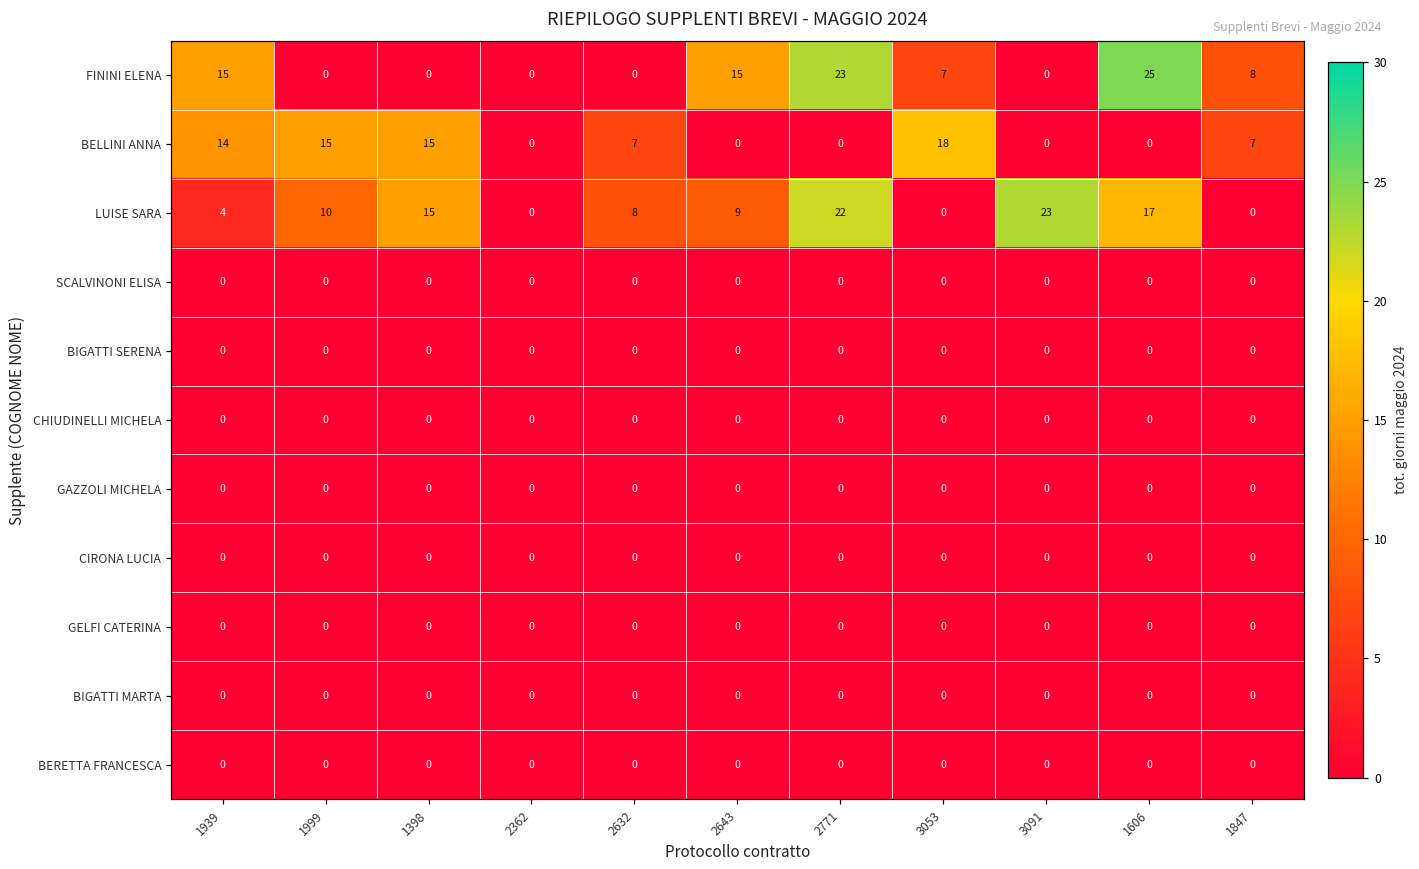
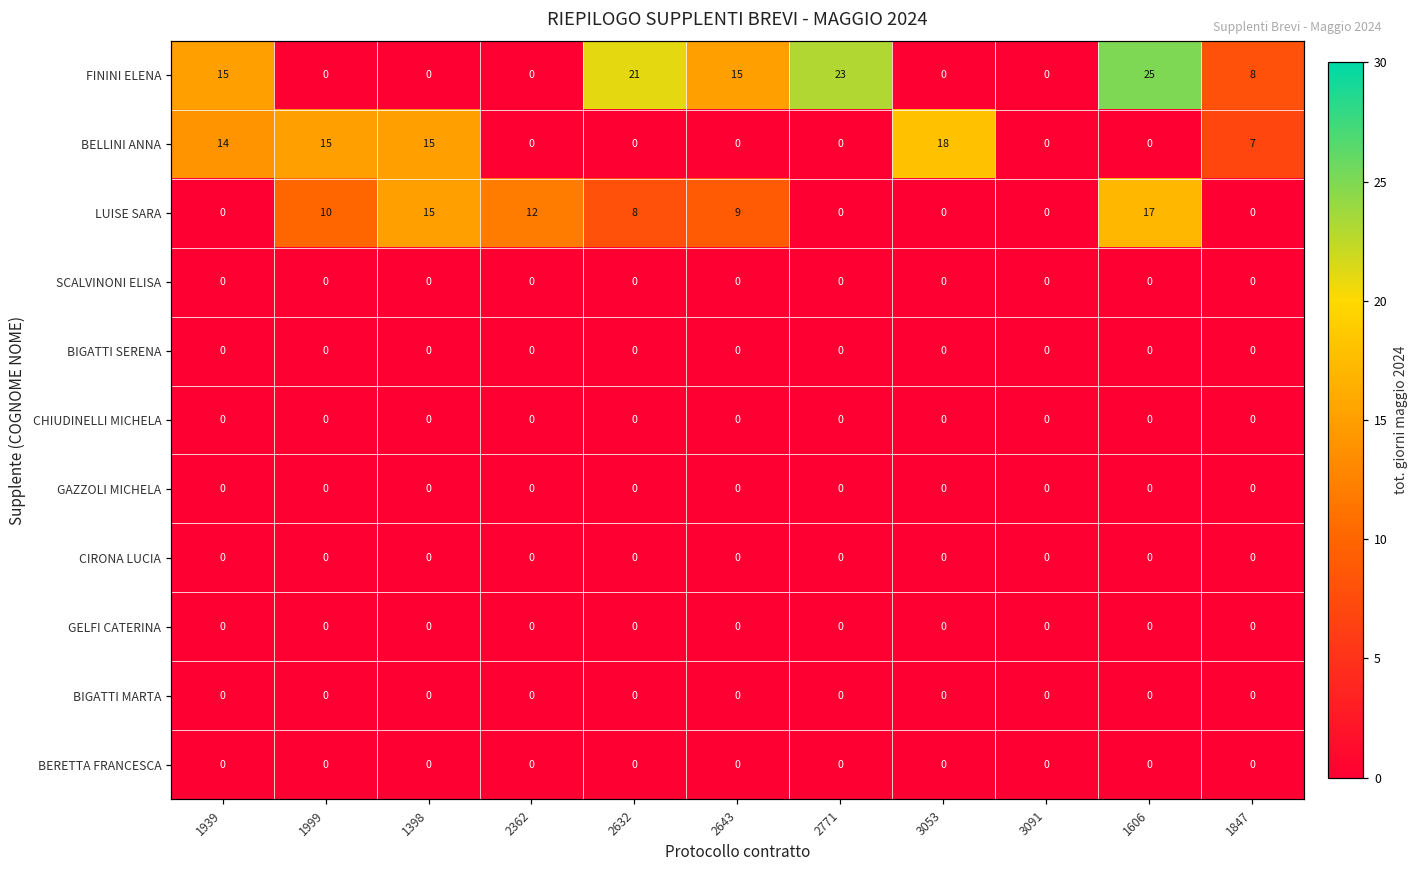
  {
    "FININI ELENA": {
      "1939": 15,
      "1999": 0,
      "1398": 0,
      "2362": 0,
-     "2632": 0,
+     "2632": 21,
      "2643": 15,
      "2771": 23,
-     "3053": 7,
+     "3053": 0,
      "3091": 0,
      "1606": 25,
      "1847": 8
    },
    "BELLINI ANNA": {
      "1939": 14,
      "1999": 15,
      "1398": 15,
      "2362": 0,
-     "2632": 7,
+     "2632": 0,
      "2643": 0,
      "2771": 0,
      "3053": 18,
      "3091": 0,
      "1606": 0,
      "1847": 7
    },
    "LUISE SARA": {
-     "1939": 4,
+     "1939": 0,
      "1999": 10,
      "1398": 15,
-     "2362": 0,
+     "2362": 12,
      "2632": 8,
      "2643": 9,
-     "2771": 22,
+     "2771": 0,
      "3053": 0,
-     "3091": 23,
+     "3091": 0,
      "1606": 17,
      "1847": 0
    },
    "SCALVINONI ELISA": {
      "1939": 0,
      "1999": 0,
      "1398": 0,
      "2362": 0,
      "2632": 0,
      "2643": 0,
      "2771": 0,
      "3053": 0,
      "3091": 0,
      "1606": 0,
      "1847": 0
    },
    "BIGATTI SERENA": {
      "1939": 0,
      "1999": 0,
      "1398": 0,
      "2362": 0,
      "2632": 0,
      "2643": 0,
      "2771": 0,
      "3053": 0,
      "3091": 0,
      "1606": 0,
      "1847": 0
    },
    "CHIUDINELLI MICHELA": {
      "1939": 0,
      "1999": 0,
      "1398": 0,
      "2362": 0,
      "2632": 0,
      "2643": 0,
      "2771": 0,
      "3053": 0,
      "3091": 0,
      "1606": 0,
      "1847": 0
    },
    "GAZZOLI MICHELA": {
      "1939": 0,
      "1999": 0,
      "1398": 0,
      "2362": 0,
      "2632": 0,
      "2643": 0,
      "2771": 0,
      "3053": 0,
      "3091": 0,
      "1606": 0,
      "1847": 0
    },
    "CIRONA LUCIA": {
      "1939": 0,
      "1999": 0,
      "1398": 0,
      "2362": 0,
      "2632": 0,
      "2643": 0,
      "2771": 0,
      "3053": 0,
      "3091": 0,
      "1606": 0,
      "1847": 0
    },
    "GELFI CATERINA": {
      "1939": 0,
      "1999": 0,
      "1398": 0,
      "2362": 0,
      "2632": 0,
      "2643": 0,
      "2771": 0,
      "3053": 0,
      "3091": 0,
      "1606": 0,
      "1847": 0
    },
    "BIGATTI MARTA": {
      "1939": 0,
      "1999": 0,
      "1398": 0,
      "2362": 0,
      "2632": 0,
      "2643": 0,
      "2771": 0,
      "3053": 0,
      "3091": 0,
      "1606": 0,
      "1847": 0
    },
    "BERETTA FRANCESCA": {
      "1939": 0,
      "1999": 0,
      "1398": 0,
      "2362": 0,
      "2632": 0,
      "2643": 0,
      "2771": 0,
      "3053": 0,
      "3091": 0,
      "1606": 0,
      "1847": 0
    }
  }
